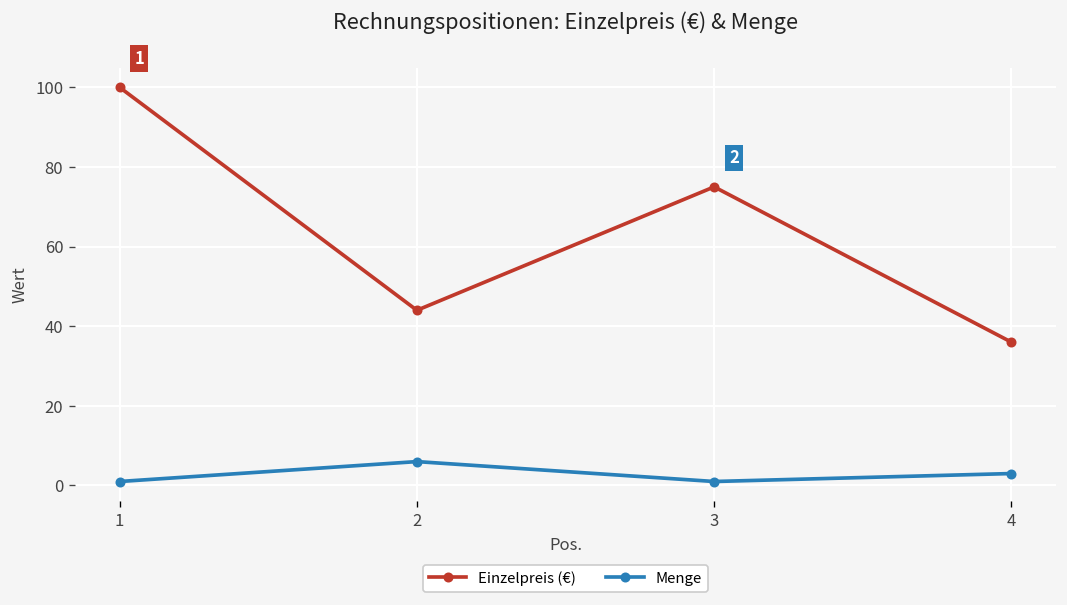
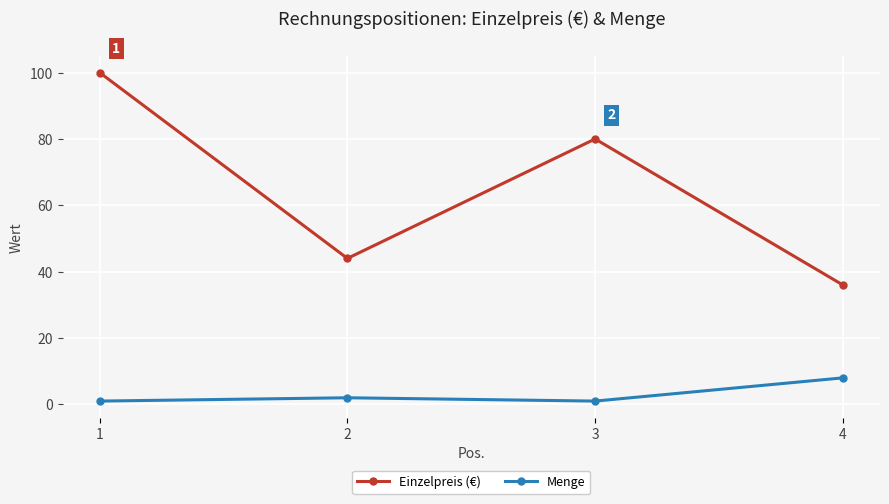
  {
    "Einzelpreis (€)": {
      "2": 44,
-     "3": 75,
+     "3": 80,
      "4": 36
    },
    "Menge": {
      "1": 1,
-     "2": 6,
+     "2": 2,
      "3": 1,
-     "4": 3
+     "4": 8
    }
  }
